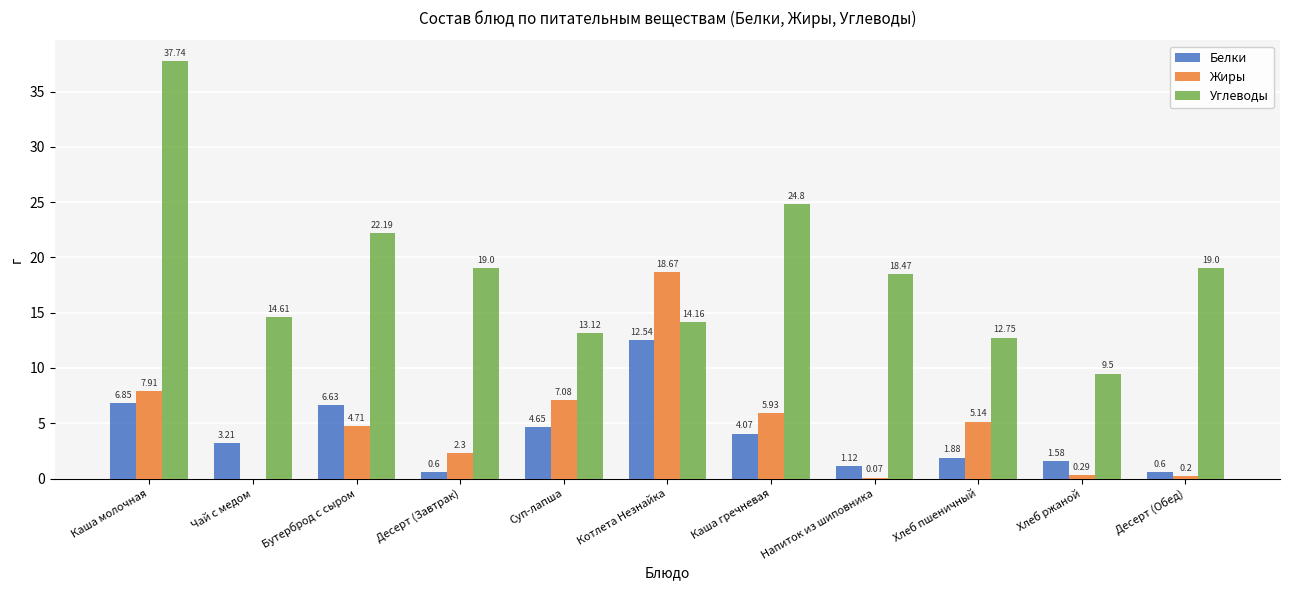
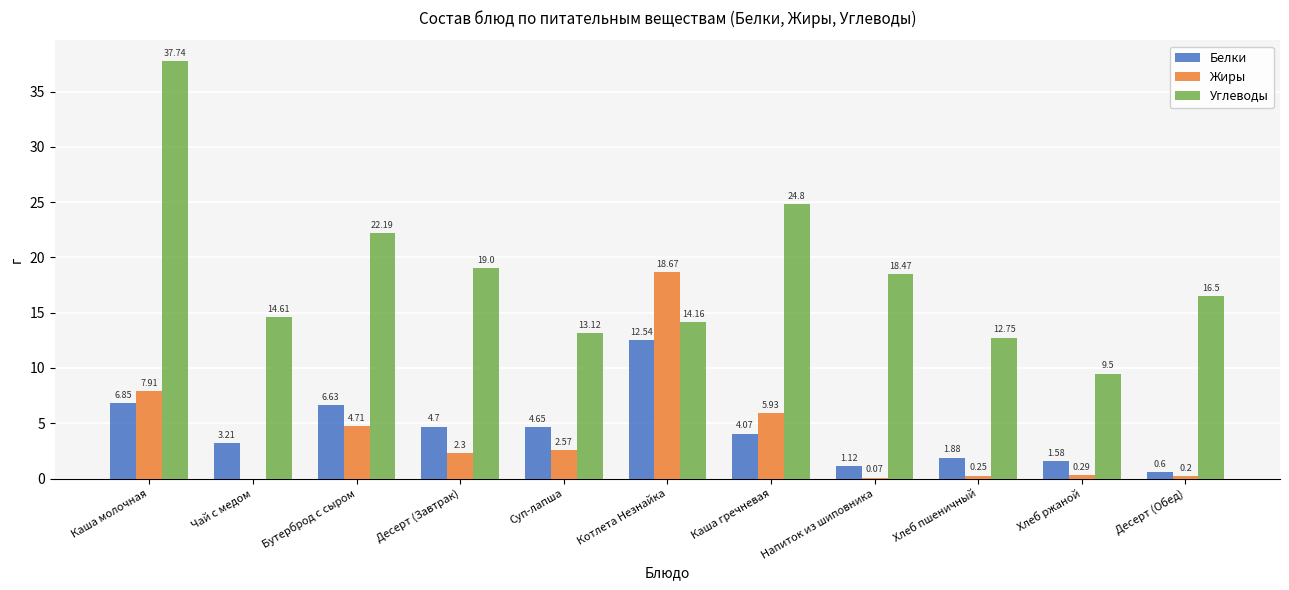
  {
    "Белки": {
      "Каша молочная": 6.85,
      "Чай с медом": 3.21,
      "Бутерброд с сыром": 6.63,
-     "Десерт (Завтрак)": 0.6,
+     "Десерт (Завтрак)": 4.7,
      "Суп-лапша": 4.65,
      "Котлета Незнайка": 12.54,
      "Каша гречневая": 4.07,
      "Напиток из шиповника": 1.12,
      "Хлеб пшеничный": 1.88,
      "Хлеб ржаной": 1.58,
      "Десерт (Обед)": 0.6
    },
    "Жиры": {
      "Каша молочная": 7.91,
      "Бутерброд с сыром": 4.71,
      "Десерт (Завтрак)": 2.3,
-     "Суп-лапша": 7.08,
+     "Суп-лапша": 2.57,
      "Котлета Незнайка": 18.67,
      "Каша гречневая": 5.93,
      "Напиток из шиповника": 0.07,
-     "Хлеб пшеничный": 5.14,
+     "Хлеб пшеничный": 0.25,
      "Хлеб ржаной": 0.29,
      "Десерт (Обед)": 0.2
    },
    "Углеводы": {
      "Каша молочная": 37.74,
      "Чай с медом": 14.61,
      "Бутерброд с сыром": 22.19,
      "Десерт (Завтрак)": 19.0,
      "Суп-лапша": 13.12,
      "Котлета Незнайка": 14.16,
      "Каша гречневая": 24.8,
      "Напиток из шиповника": 18.47,
      "Хлеб пшеничный": 12.75,
      "Хлеб ржаной": 9.5,
-     "Десерт (Обед)": 19.0
+     "Десерт (Обед)": 16.5
    }
  }
